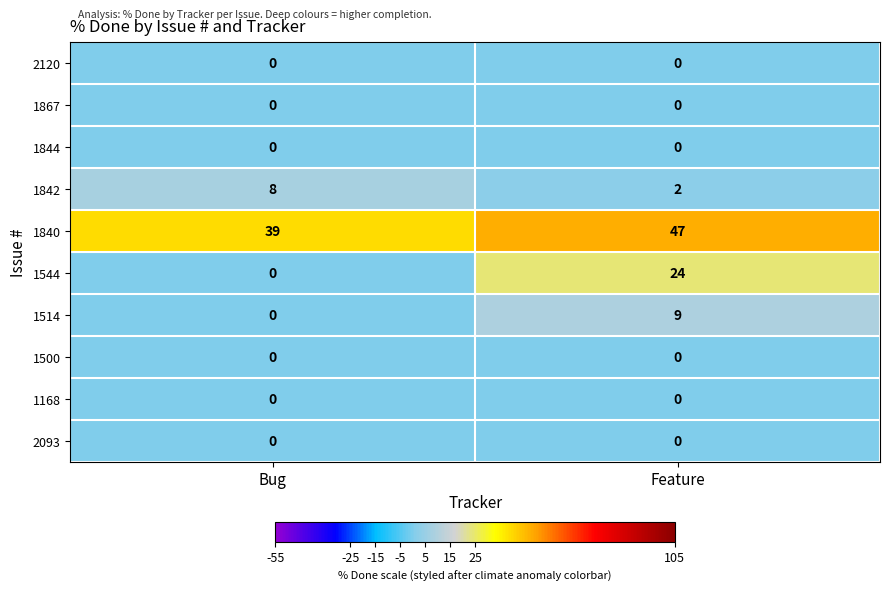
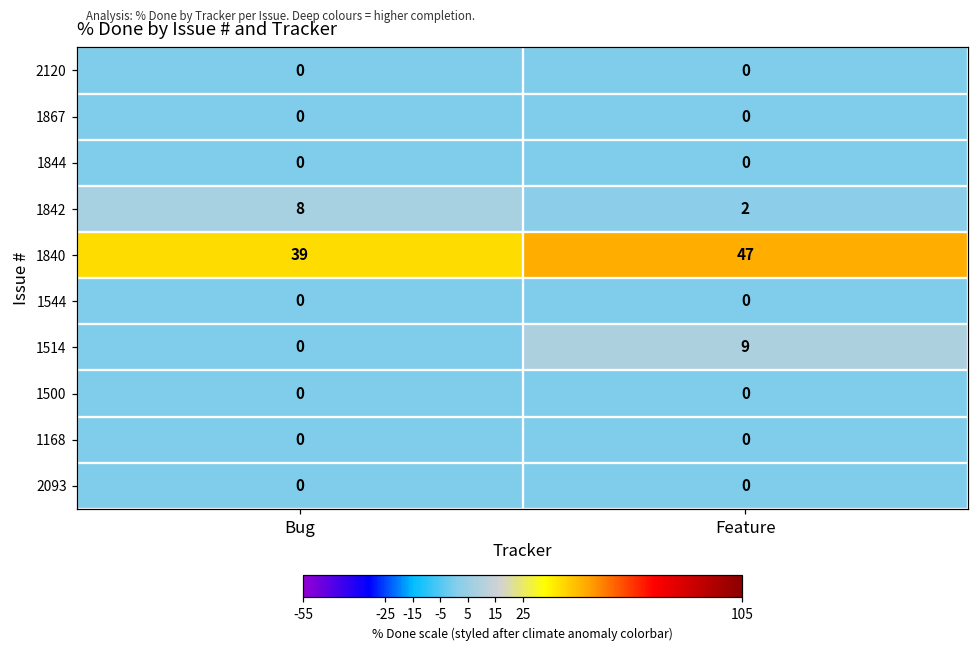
  {
    "2120": {
      "Bug": 0,
      "Feature": 0
    },
    "1867": {
      "Bug": 0,
      "Feature": 0
    },
    "1844": {
      "Bug": 0,
      "Feature": 0
    },
    "1842": {
      "Bug": 8,
      "Feature": 2
    },
    "1840": {
      "Bug": 39,
      "Feature": 47
    },
    "1544": {
      "Bug": 0,
-     "Feature": 24
+     "Feature": 0
    },
    "1514": {
      "Bug": 0,
      "Feature": 9
    },
    "1500": {
      "Bug": 0,
      "Feature": 0
    },
    "1168": {
      "Bug": 0,
      "Feature": 0
    },
    "2093": {
      "Bug": 0,
      "Feature": 0
    }
  }
